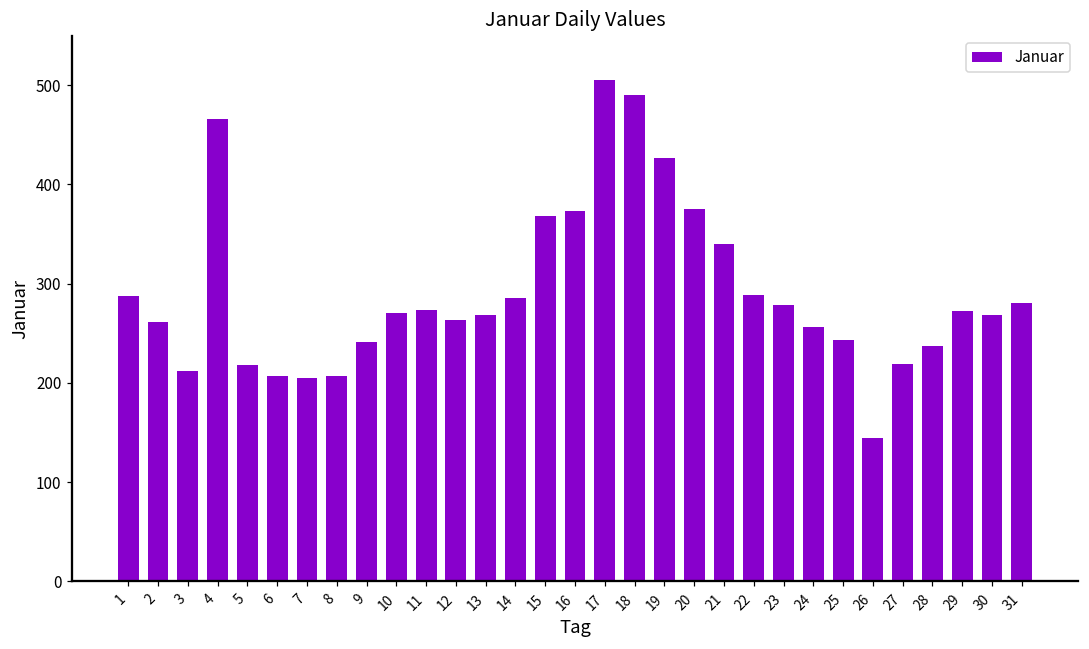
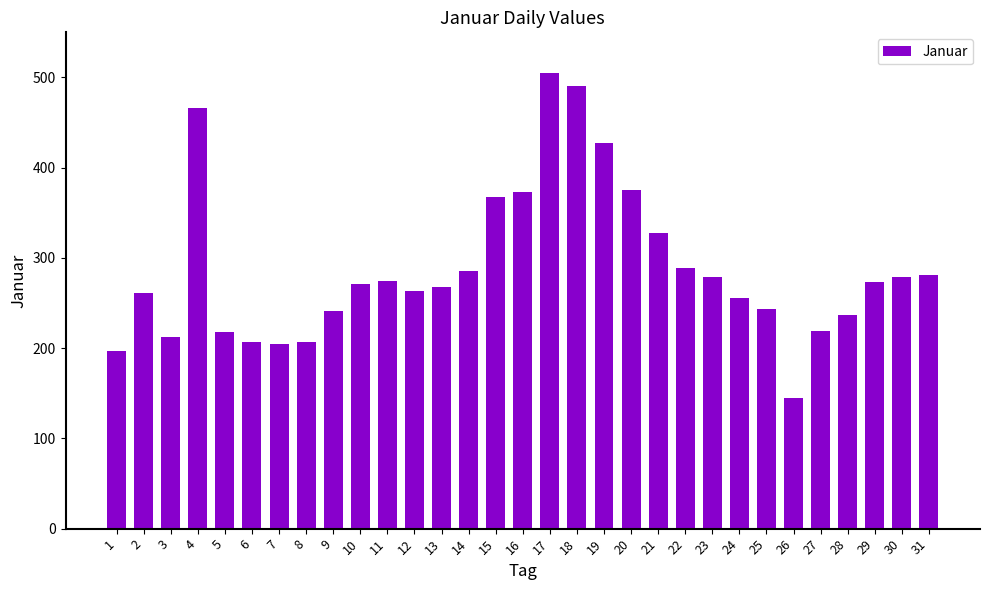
  {
-   "1": 290,
+   "1": 200,
    "2": 260,
    "3": 210,
    "4": 470,
    "5": 220,
    "6": 210,
    "7": 210,
    "8": 210,
    "9": 240,
    "10": 270,
    "11": 270,
    "12": 260,
    "13": 270,
    "14": 290,
    "15": 370,
    "16": 370,
    "17": 510,
    "18": 490,
    "19": 430,
    "20": 380,
-   "21": 340,
+   "21": 330,
    "22": 290,
    "23": 280,
    "24": 260,
    "25": 240,
    "26": 150,
    "27": 220,
    "28": 240,
    "29": 270,
-   "30": 270,
+   "30": 280,
    "31": 280
  }
